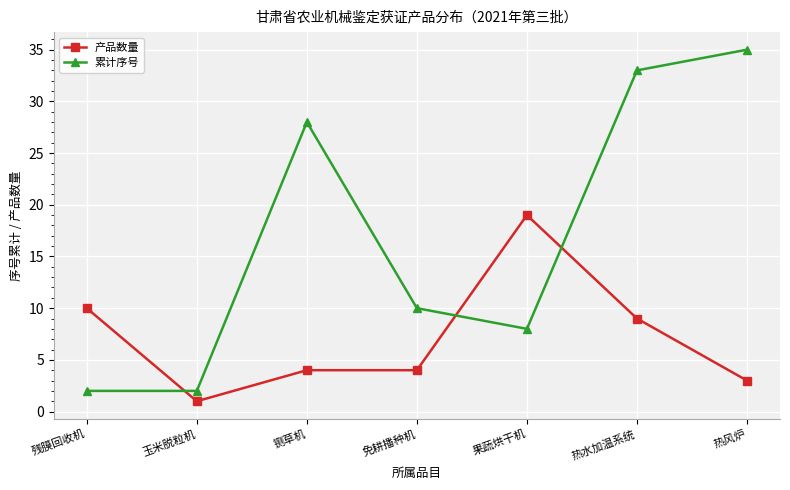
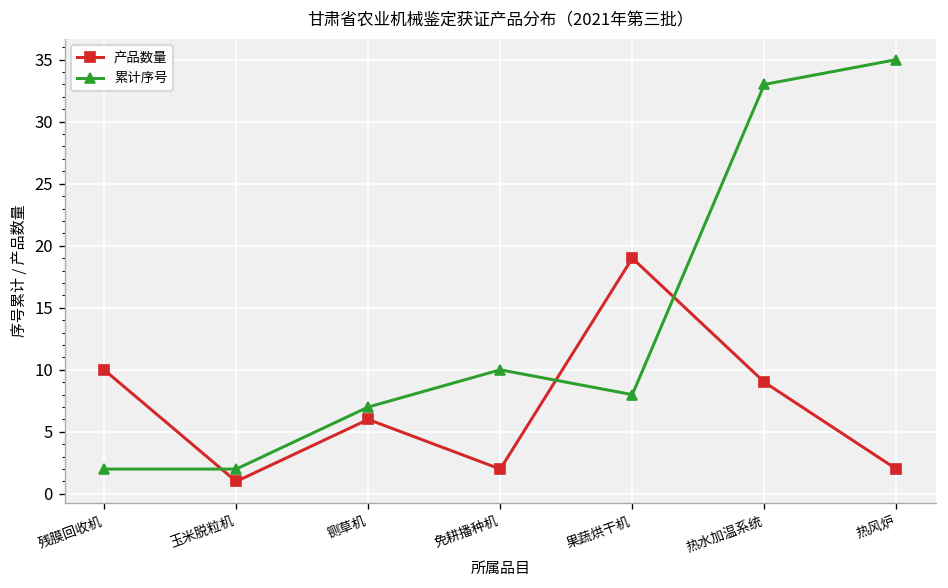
  {
    "产品数量": {
      "残膜回收机": 10,
      "玉米脱粒机": 1,
-     "铡草机": 4,
-     "免耕播种机": 4,
+     "铡草机": 6,
+     "免耕播种机": 2,
      "果蔬烘干机": 19,
      "热水加温系统": 9,
-     "热风炉": 3
+     "热风炉": 2
    },
    "累计序号": {
      "残膜回收机": 2,
      "玉米脱粒机": 2,
-     "铡草机": 28,
+     "铡草机": 7,
      "免耕播种机": 10,
      "果蔬烘干机": 8,
      "热水加温系统": 33,
      "热风炉": 35
    }
  }
